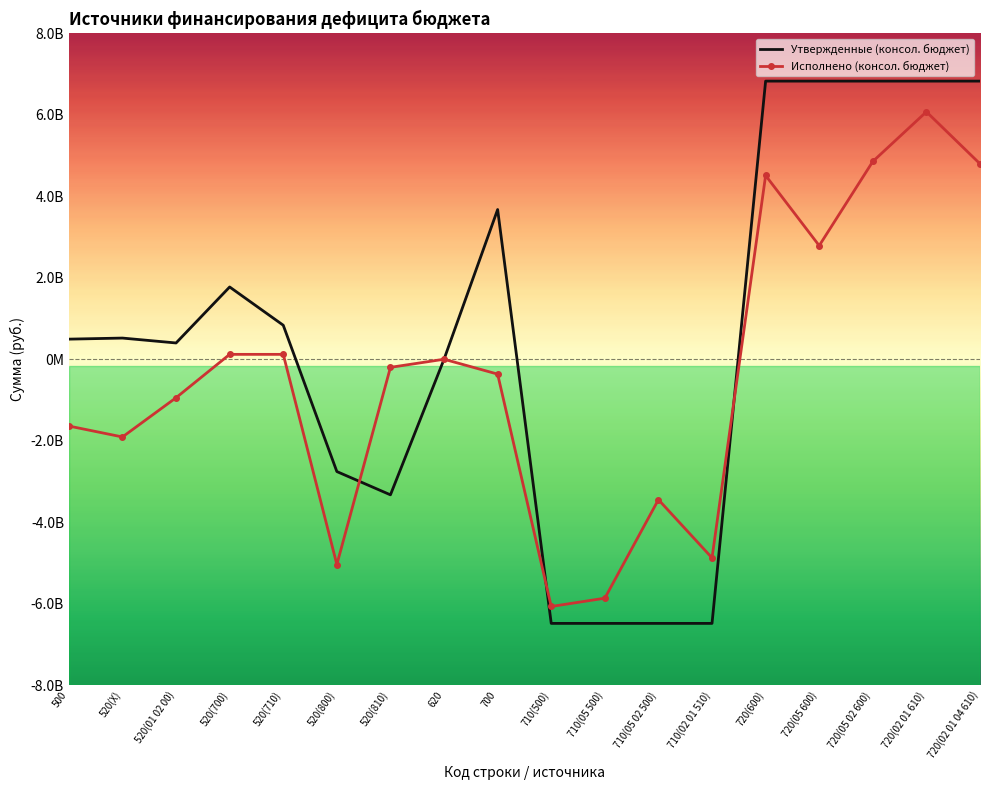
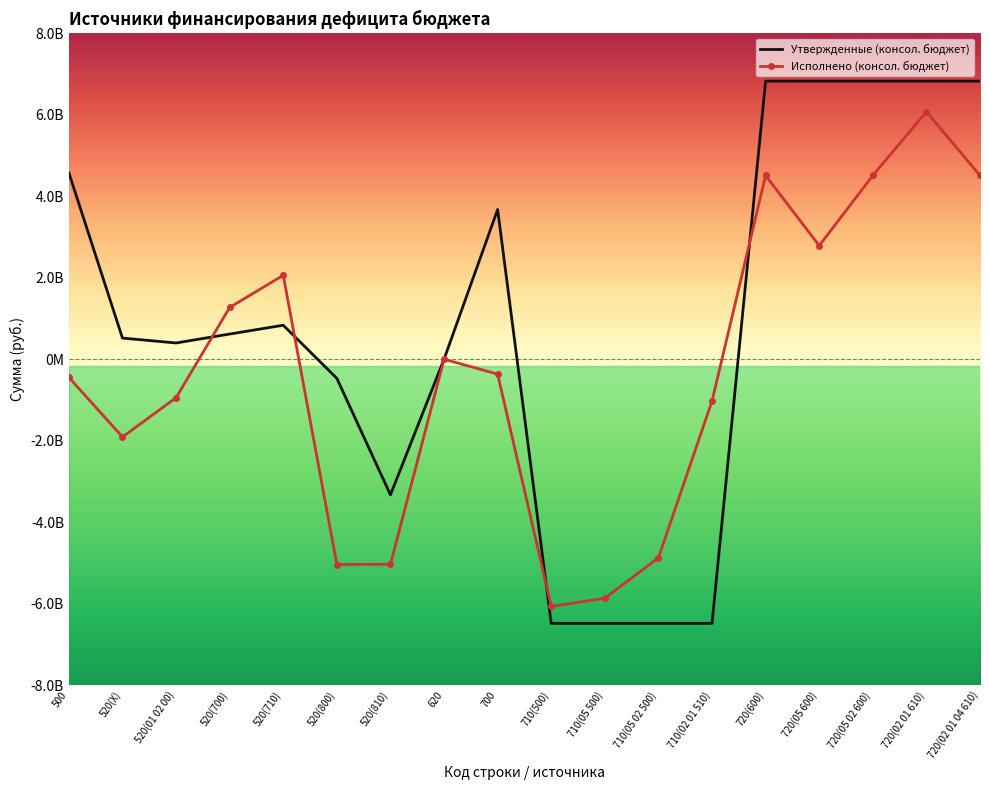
  {
    "Утвержденные (консол. бюджет)": {
-     "500": 500000000,
+     "500": 4600000000,
      "520(X)": 500000000,
      "520(01 02 00)": 400000000,
-     "520(700)": 1800000000,
+     "520(700)": 600000000,
      "520(710)": 800000000,
-     "520(800)": -2800000000,
+     "520(800)": -500000000,
      "520(810)": -3300000000,
      "700": 3700000000,
      "710(500)": -6500000000,
      "710(05 500)": -6500000000,
      "710(05 02 500)": -6500000000,
      "710(02 01 510)": -6500000000,
      "720(600)": 6800000000,
      "720(05 600)": 6800000000,
      "720(05 02 600)": 6800000000,
      "720(02 01 610)": 6800000000,
      "720(02 01 04 610)": 6800000000
    },
    "Исполнено (консол. бюджет)": {
-     "500": -1600000000,
+     "500": -400000000,
      "520(X)": -1900000000,
      "520(01 02 00)": -900000000,
-     "520(700)": 100000000,
-     "520(710)": 100000000,
+     "520(700)": 1300000000,
+     "520(710)": 2100000000,
      "520(800)": -5000000000,
-     "520(810)": -200000000,
+     "520(810)": -5000000000,
      "700": -400000000,
      "710(500)": -6100000000,
      "710(05 500)": -5900000000,
-     "710(05 02 500)": -3400000000,
-     "710(02 01 510)": -4900000000,
+     "710(05 02 500)": -4900000000,
+     "710(02 01 510)": -1000000000,
      "720(600)": 4500000000,
      "720(05 600)": 2800000000,
-     "720(05 02 600)": 4900000000,
+     "720(05 02 600)": 4500000000,
      "720(02 01 610)": 6100000000,
-     "720(02 01 04 610)": 4800000000
+     "720(02 01 04 610)": 4500000000
    }
  }
